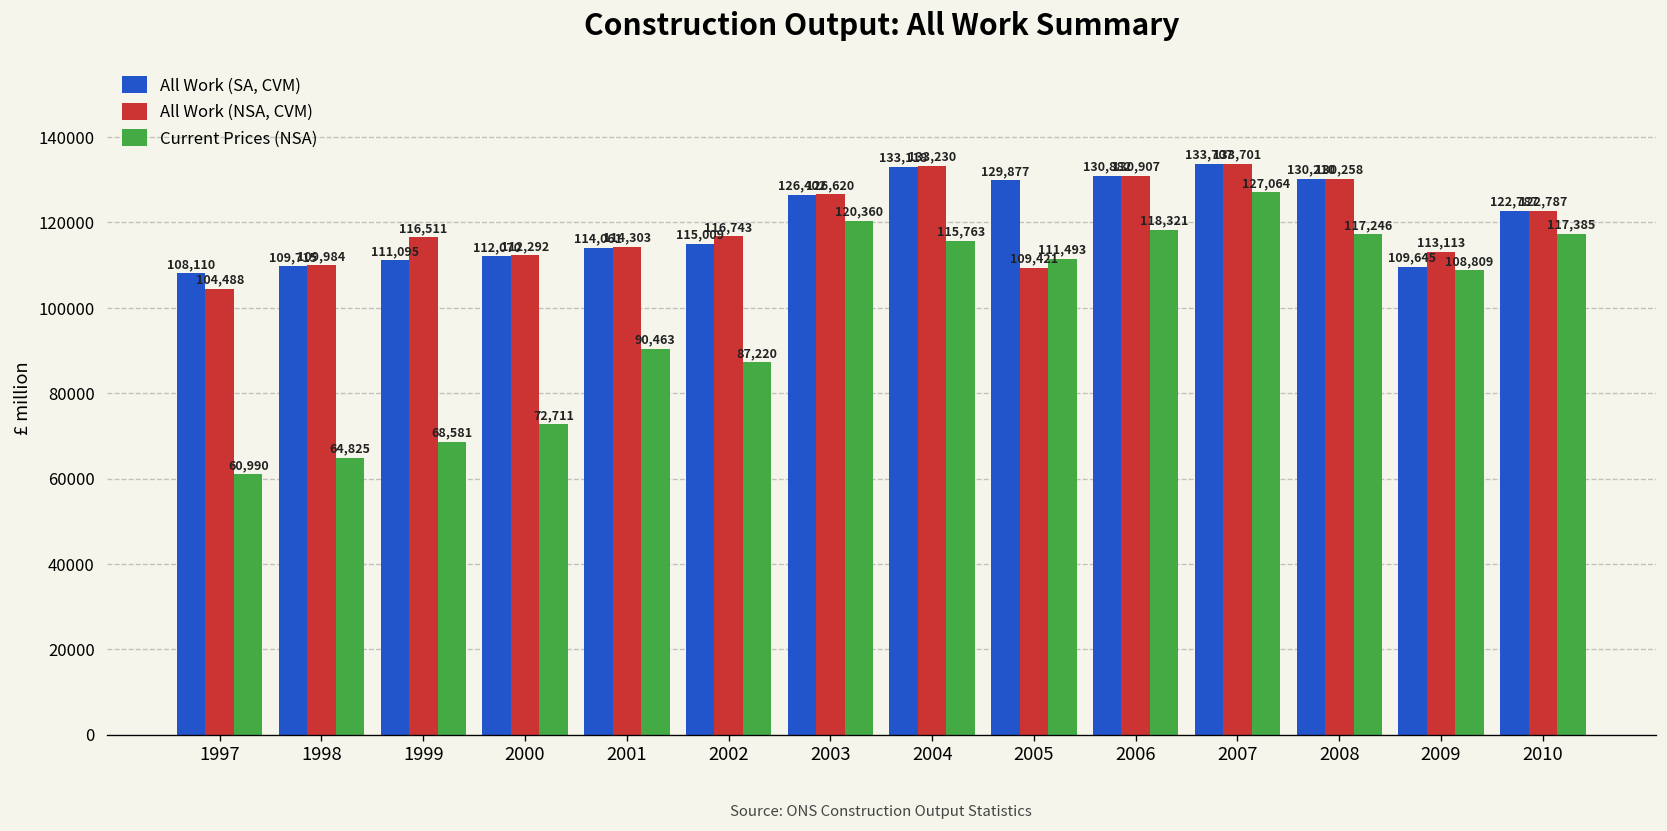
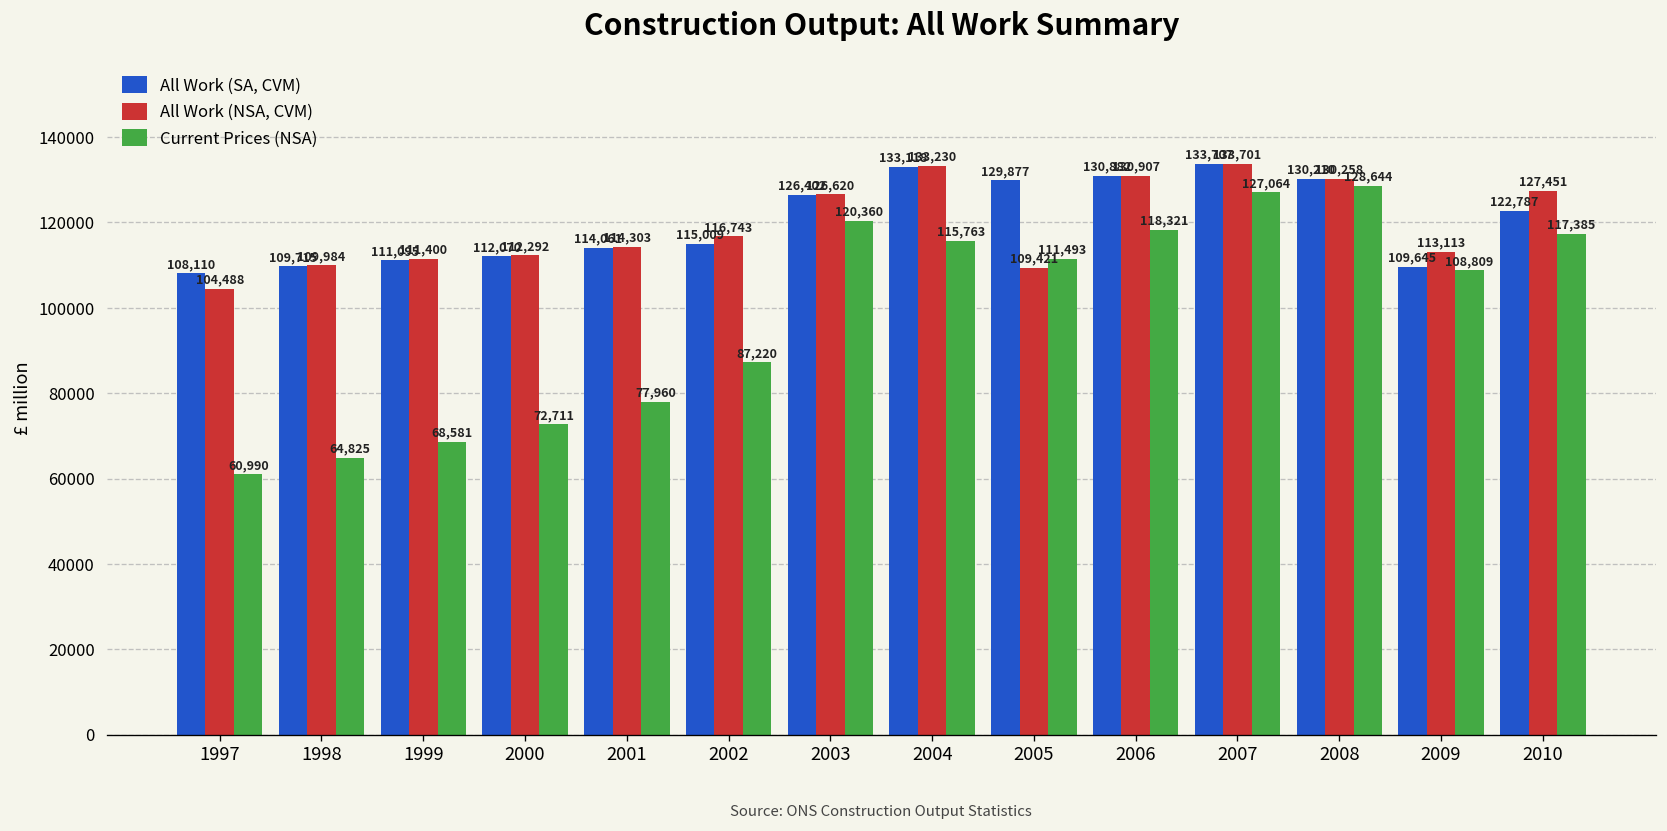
  {
    "All Work (SA, CVM)": {
      "1997": "108,110",
      "1999": "111,095",
      "2005": "129,877",
      "2009": "109,645"
    },
    "All Work (NSA, CVM)": {
      "1997": "104,488",
-     "1999": "116,511",
+     "1999": "111,400",
      "2005": "109,421",
      "2009": "113,113",
-     "2010": "122,787"
+     "2010": "127,451"
    },
    "Current Prices (NSA)": {
      "1997": "60,990",
      "1998": "64,825",
      "1999": "68,581",
      "2000": "72,711",
-     "2001": "90,463",
+     "2001": "77,960",
      "2002": "87,220",
      "2003": "120,360",
      "2004": "115,763",
      "2005": "111,493",
      "2006": "118,321",
      "2007": "127,064",
-     "2008": "117,246",
+     "2008": "128,644",
      "2009": "108,809",
      "2010": "117,385"
    }
  }
